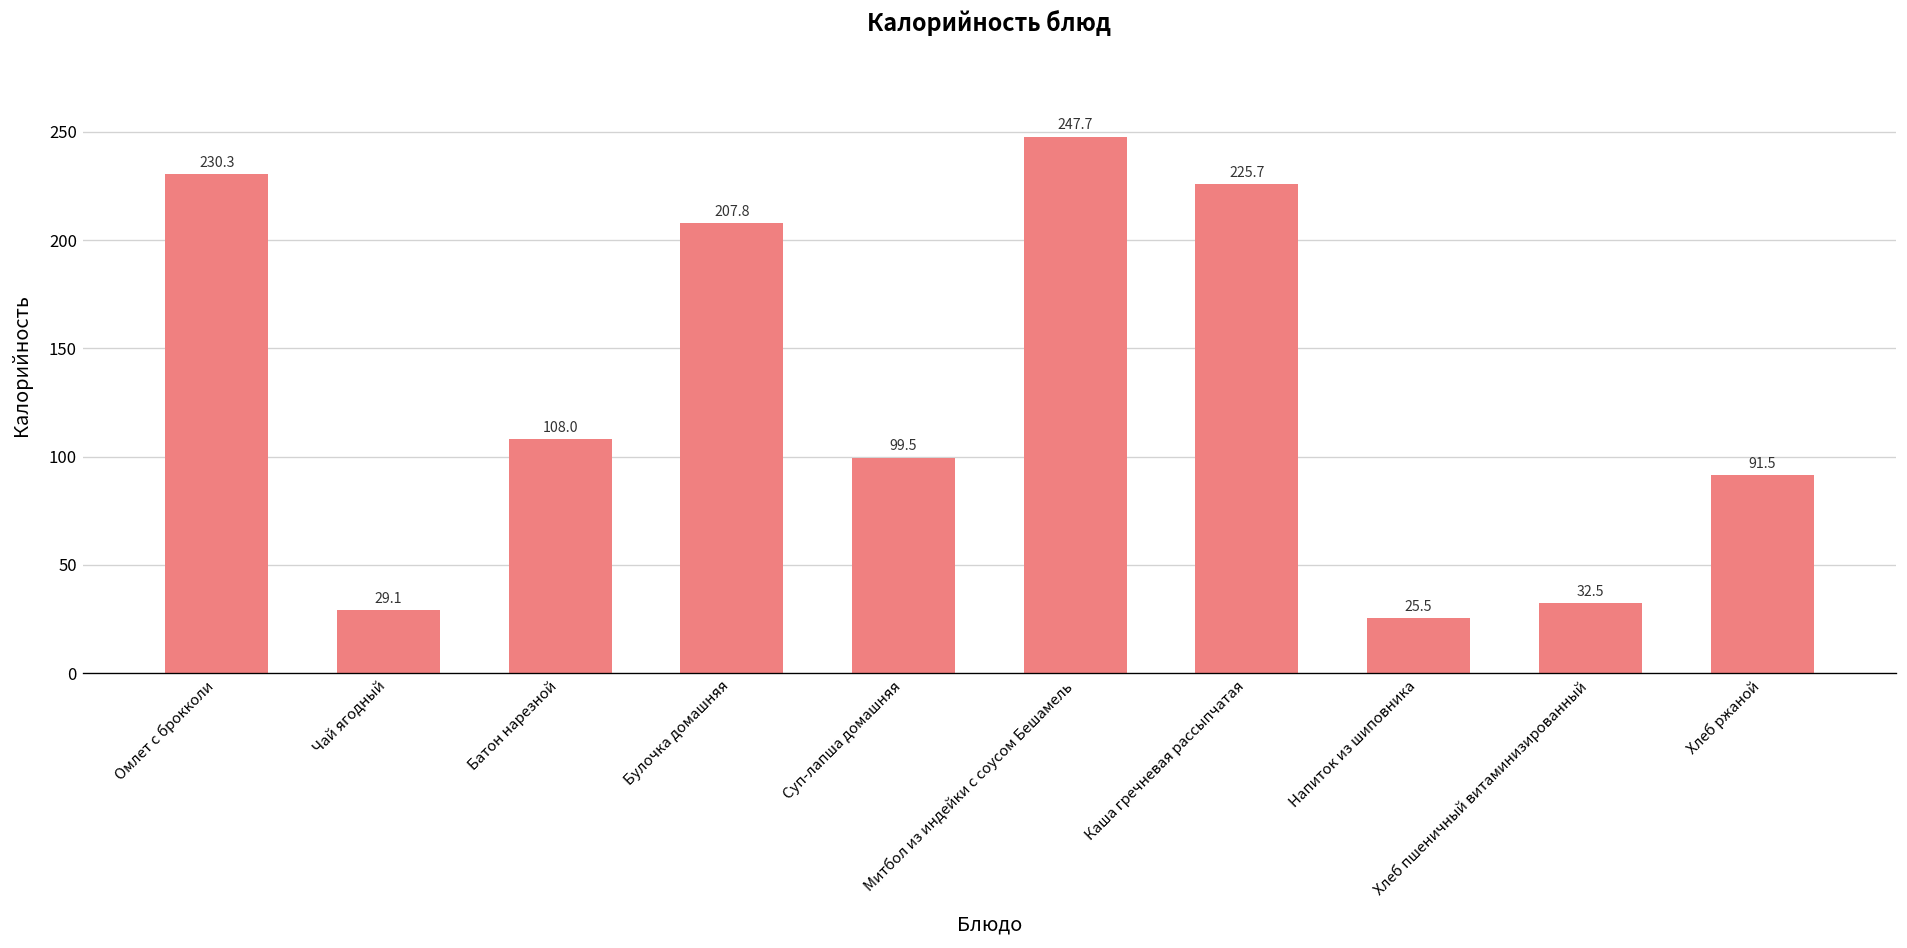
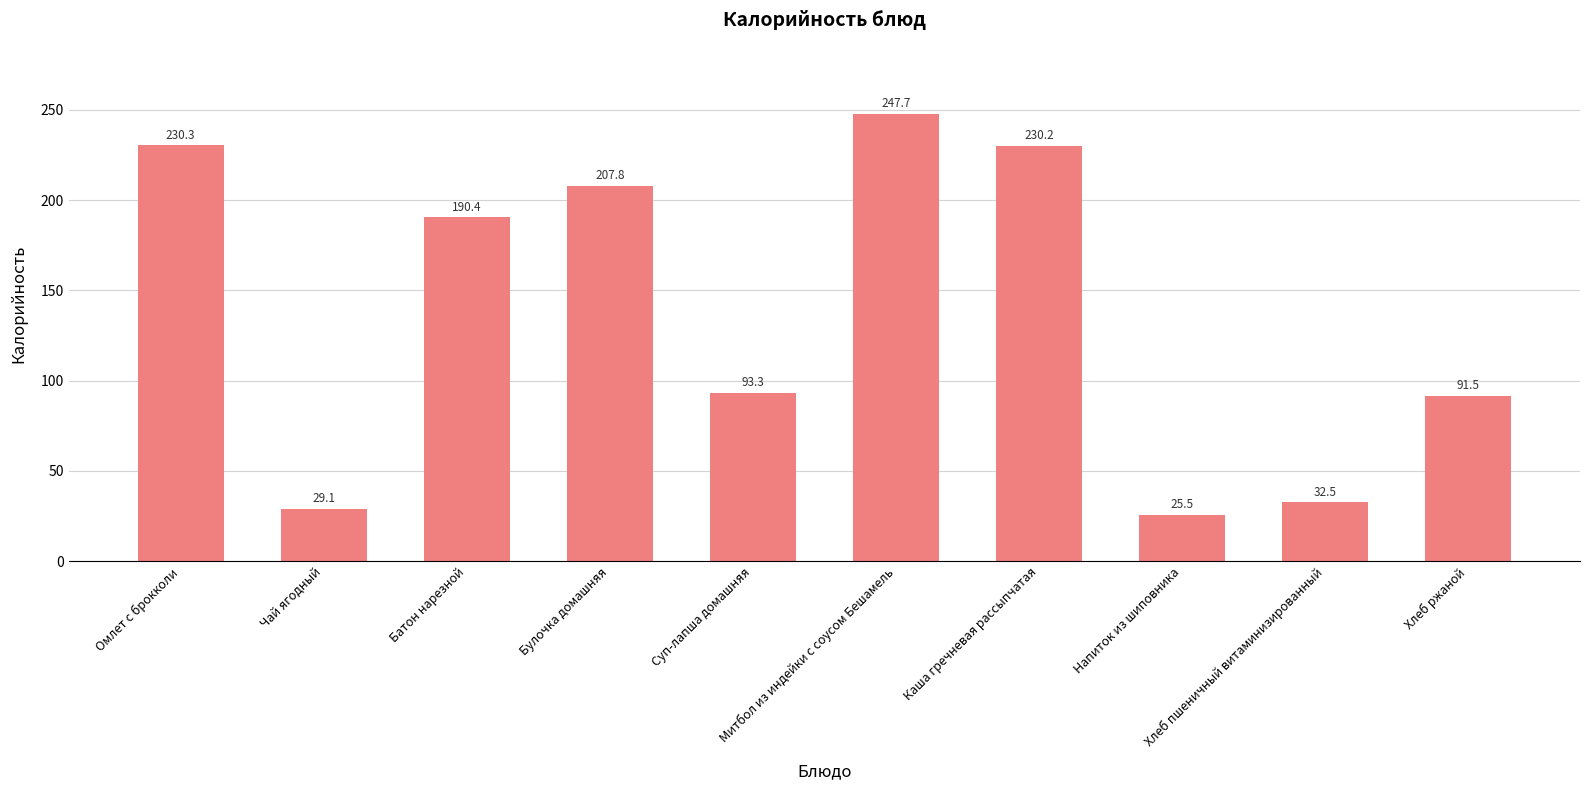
  {
    "Омлет с брокколи": 230.3,
    "Чай ягодный": 29.1,
-   "Батон нарезной": 108.0,
+   "Батон нарезной": 190.4,
    "Булочка домашняя": 207.8,
-   "Суп-лапша домашняя": 99.5,
+   "Суп-лапша домашняя": 93.3,
    "Митбол из индейки с соусом Бешамель": 247.7,
-   "Каша гречневая рассыпчатая": 225.7,
+   "Каша гречневая рассыпчатая": 230.2,
    "Напиток из шиповника": 25.5,
    "Хлеб пшеничный витаминизированный": 32.5,
    "Хлеб ржаной": 91.5
  }
